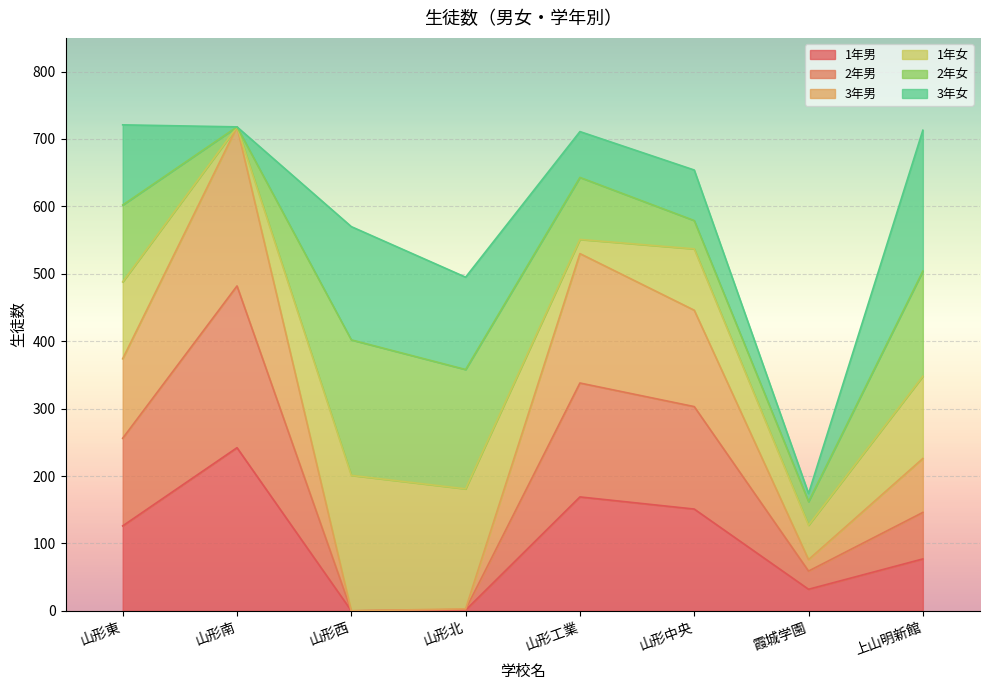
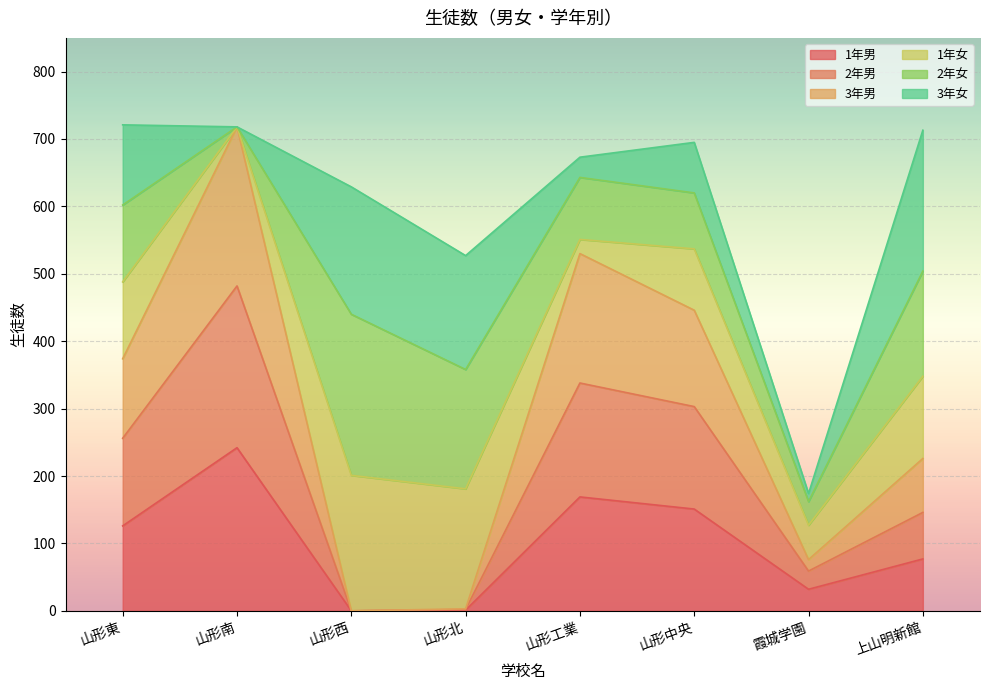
  {
    "2年女": {
      "山形東": 110,
-     "山形西": 200,
+     "山形西": 240,
      "山形北": 180,
      "山形工業": 90,
-     "山形中央": 40,
+     "山形中央": 80,
      "霞城学園": 40,
      "上山明新館": 160
    },
    "3年女": {
      "山形東": 120,
-     "山形西": 170,
-     "山形北": 140,
-     "山形工業": 70,
+     "山形西": 190,
+     "山形北": 170,
+     "山形工業": 30,
      "山形中央": 80,
      "霞城学園": 10,
      "上山明新館": 210
    }
  }
